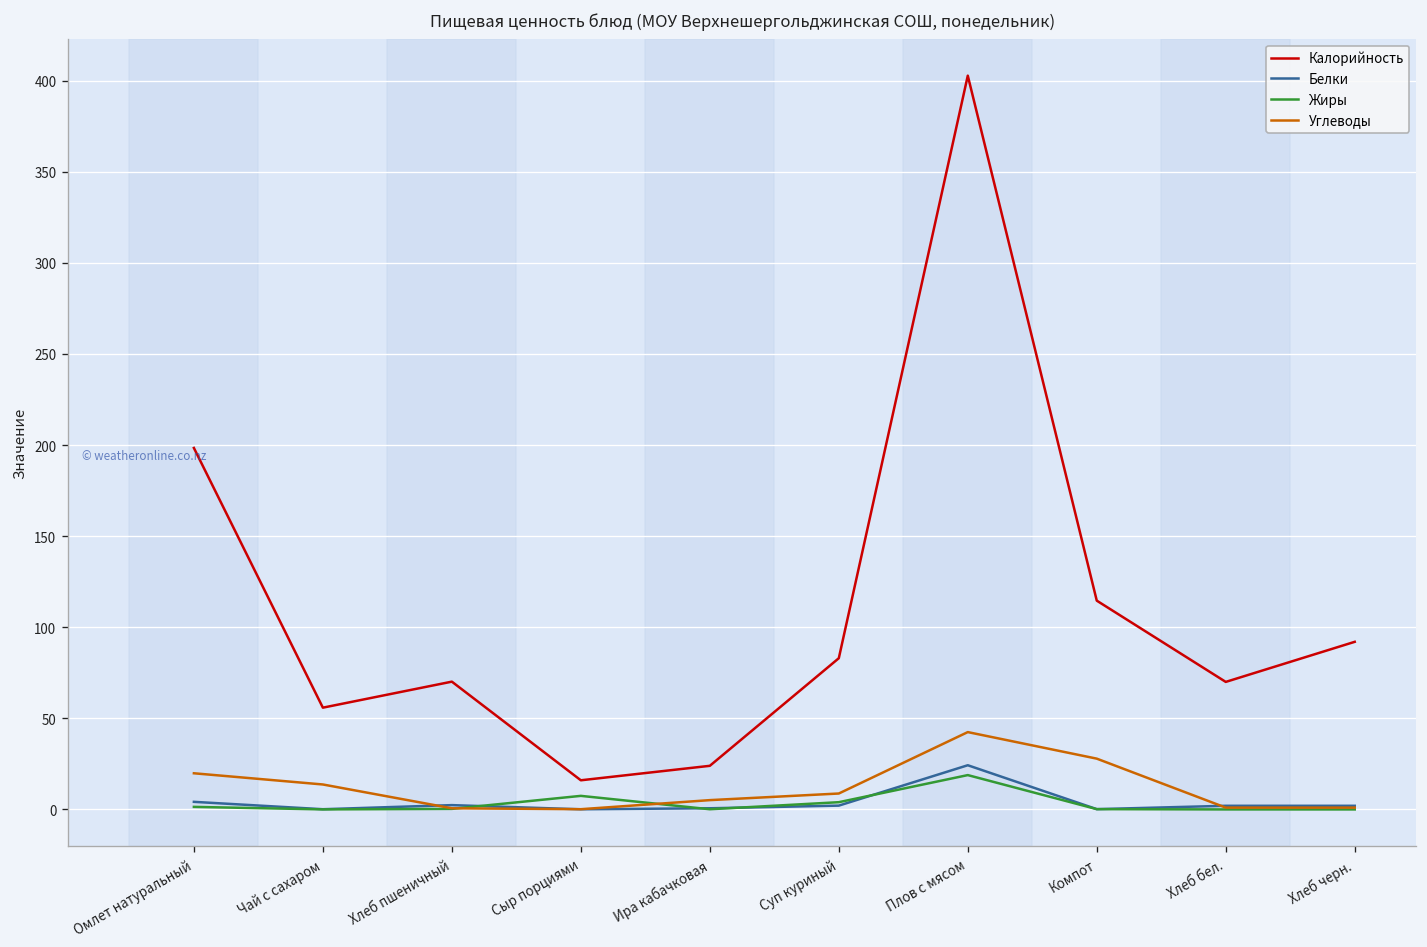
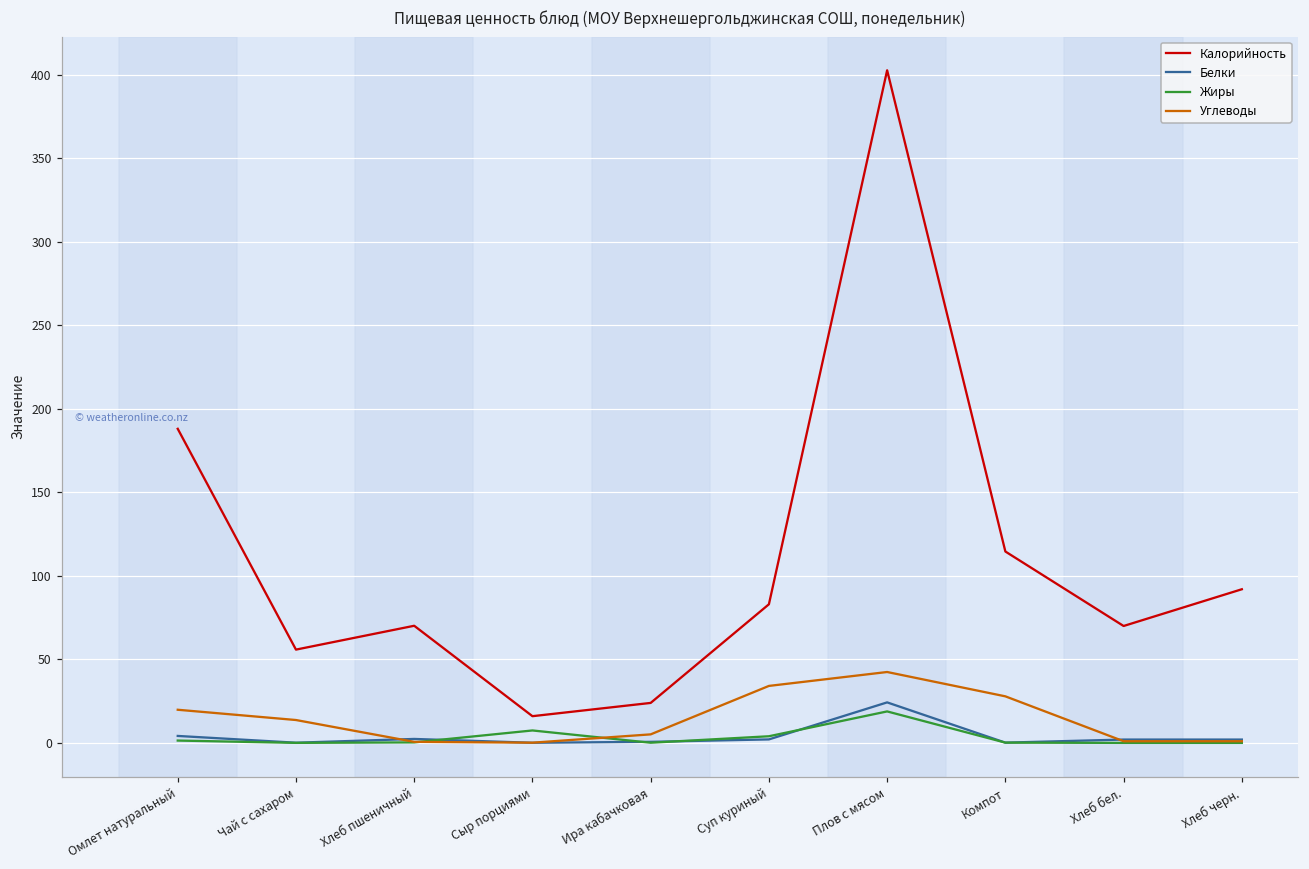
  {
    "Калорийность": {
-     "Омлет натуральный": 198,
+     "Омлет натуральный": 188,
      "Чай с сахаром": 56,
      "Хлеб пшеничный": 70,
      "Сыр порциями": 16,
      "Ира кабачковая": 24,
      "Суп куриный": 83,
      "Плов с мясом": 403,
      "Компот": 115,
      "Хлеб бел.": 70,
      "Хлеб черн.": 92
    },
    "Белки": {
      "Омлет натуральный": 4,
      "Хлеб пшеничный": 2,
      "Суп куриный": 2,
      "Плов с мясом": 24
    },
    "Жиры": {
      "Омлет натуральный": 1,
      "Сыр порциями": 7,
      "Суп куриный": 4,
      "Плов с мясом": 19
    },
    "Углеводы": {
      "Омлет натуральный": 20,
      "Чай с сахаром": 14,
      "Ира кабачковая": 5,
-     "Суп куриный": 9,
+     "Суп куриный": 34,
      "Плов с мясом": 42,
      "Компот": 28
    }
  }
